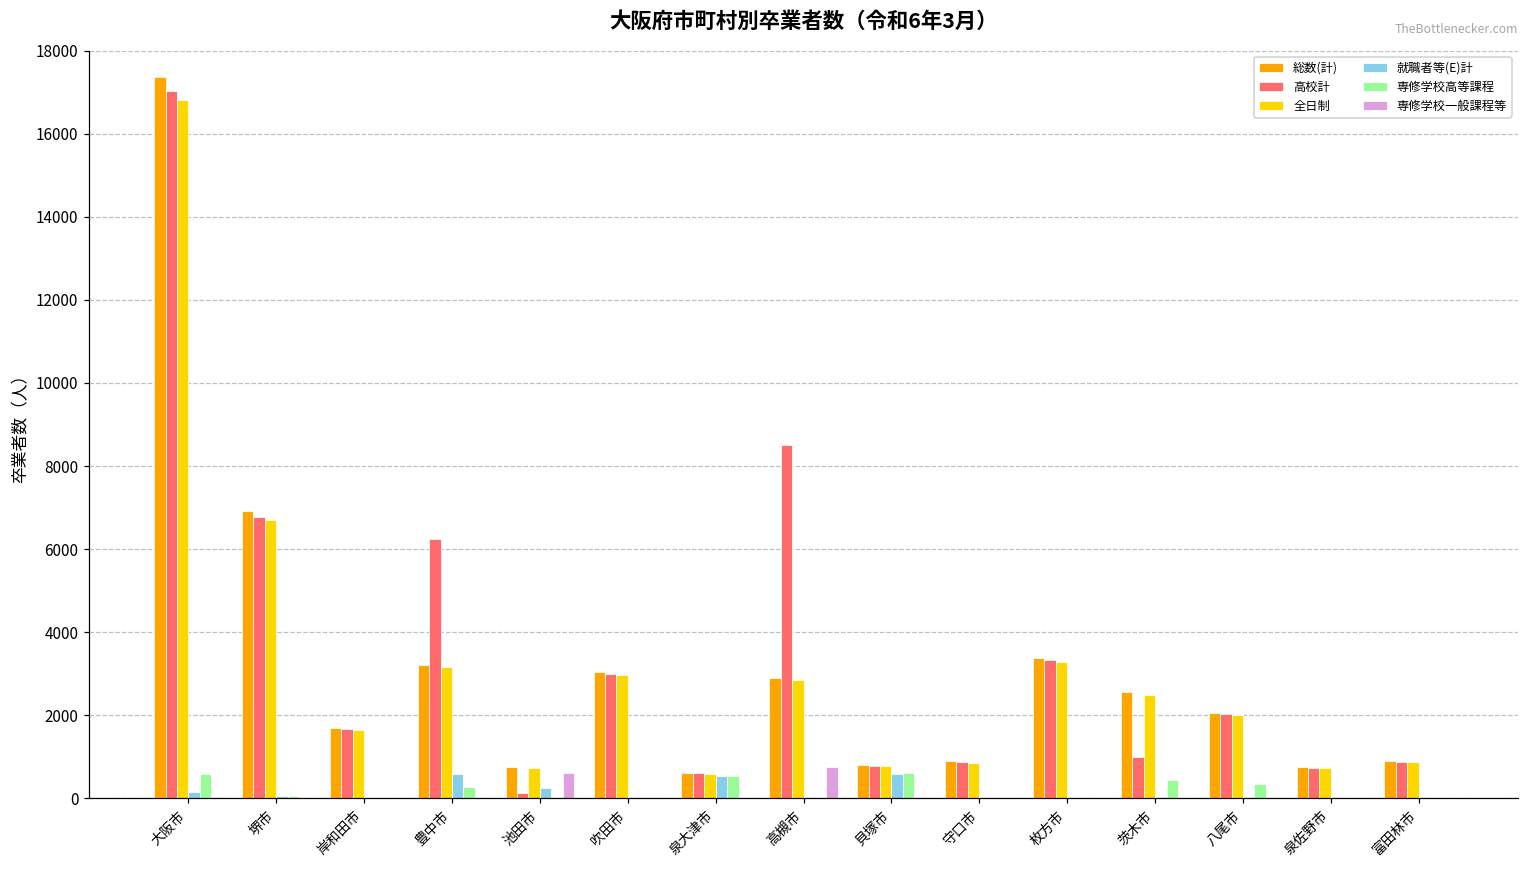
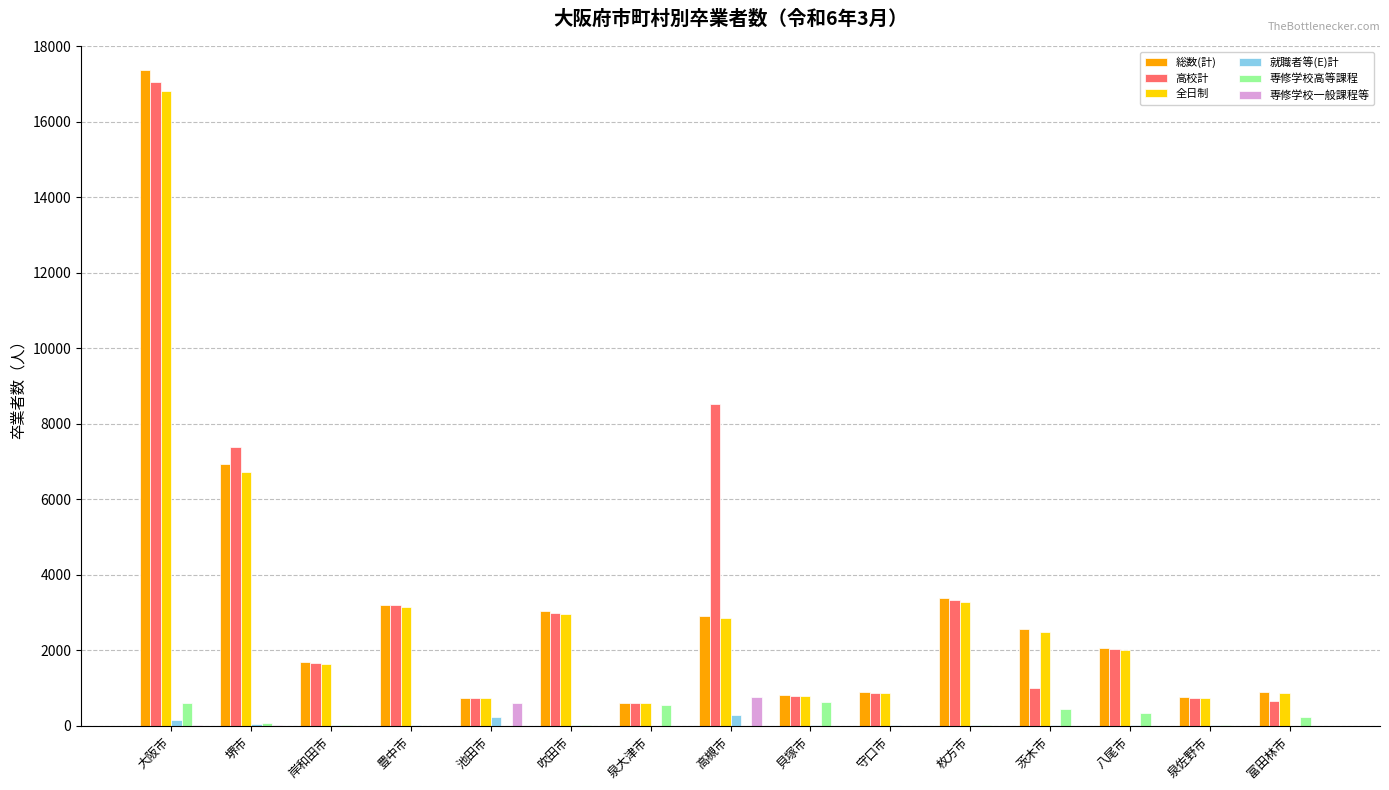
  {
    "高校計": {
      "大阪市": 17000,
-     "堺市": 6800,
+     "堺市": 7400,
      "岸和田市": 1700,
-     "豊中市": 6200,
-     "池田市": 100,
+     "豊中市": 3200,
+     "池田市": 700,
      "吹田市": 3000,
      "泉大津市": 600,
      "高槻市": 8500,
      "貝塚市": 800,
      "守口市": 900,
      "枚方市": 3300,
      "茨木市": 1000,
      "八尾市": 2000,
      "泉佐野市": 700,
-     "富田林市": 900
+     "富田林市": 700
    },
    "就職者等(E)計": {
      "大阪市": 100,
-     "豊中市": 600,
+     "豊中市": 0,
      "池田市": 200,
-     "泉大津市": 500,
-     "高槻市": 0,
-     "貝塚市": 600
+     "泉大津市": 0,
+     "高槻市": 300,
+     "貝塚市": 0
    },
    "専修学校高等課程": {
      "大阪市": 600,
      "堺市": 100,
-     "豊中市": 300,
+     "豊中市": 0,
      "泉大津市": 500,
      "貝塚市": 600,
      "守口市": 0,
      "茨木市": 400,
      "八尾市": 300,
-     "富田林市": 0
+     "富田林市": 200
    },
    "専修学校一般課程等": {
      "豊中市": 0,
      "池田市": 600,
      "泉大津市": 0,
      "高槻市": 800,
      "茨木市": 0
    }
  }
